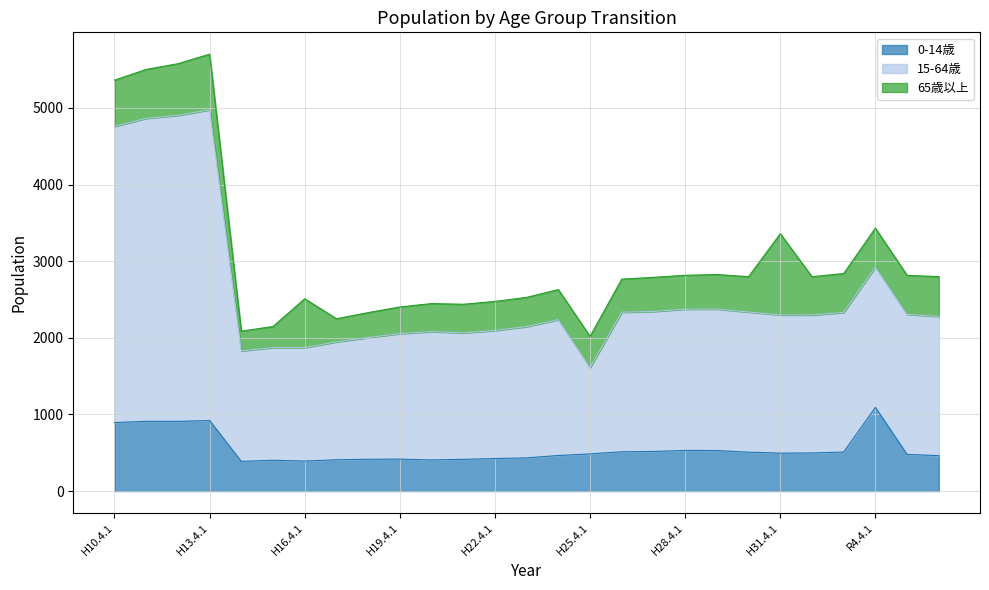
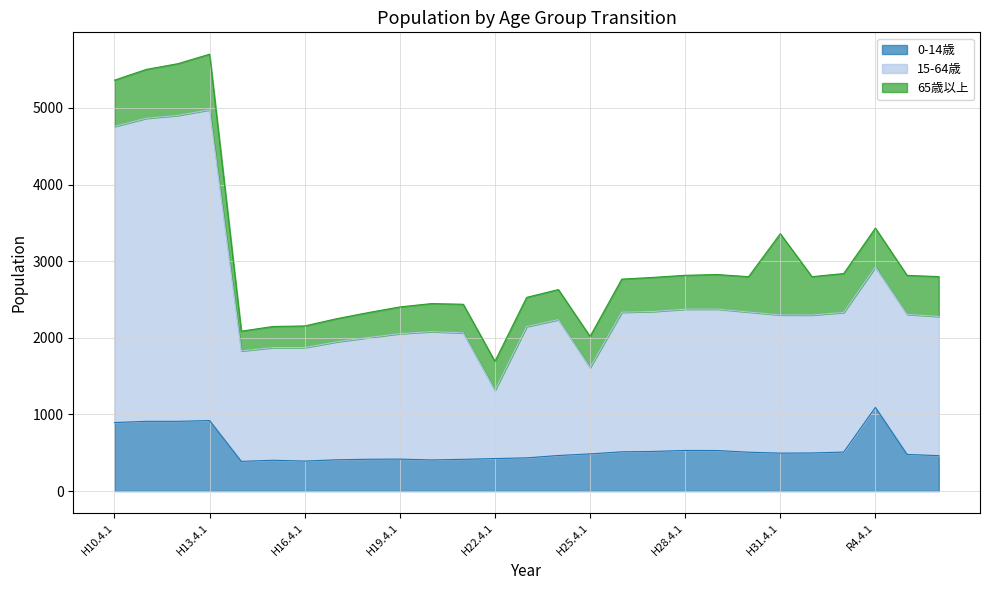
  {
    "0-14歳": {
      "H10.4.1": 900,
      "H13.4.1": 900,
      "H16.4.1": 400,
      "H19.4.1": 400,
      "H22.4.1": 400,
      "H25.4.1": 500,
      "H28.4.1": 500,
      "H31.4.1": 500,
      "R4.4.1": 1100
    },
    "15-64歳": {
      "H10.4.1": 3900,
      "H13.4.1": 4100,
      "H16.4.1": 1500,
      "H19.4.1": 1600,
-     "H22.4.1": 1700,
+     "H22.4.1": 900,
      "H25.4.1": 1100,
      "H28.4.1": 1800,
      "H31.4.1": 1800,
      "R4.4.1": 1800
    },
    "65歳以上": {
      "H10.4.1": 600,
      "H13.4.1": 700,
-     "H16.4.1": 600,
+     "H16.4.1": 300,
      "H19.4.1": 300,
      "H22.4.1": 400,
      "H25.4.1": 400,
      "H28.4.1": 400,
      "H31.4.1": 1100,
      "R4.4.1": 500
    }
  }
